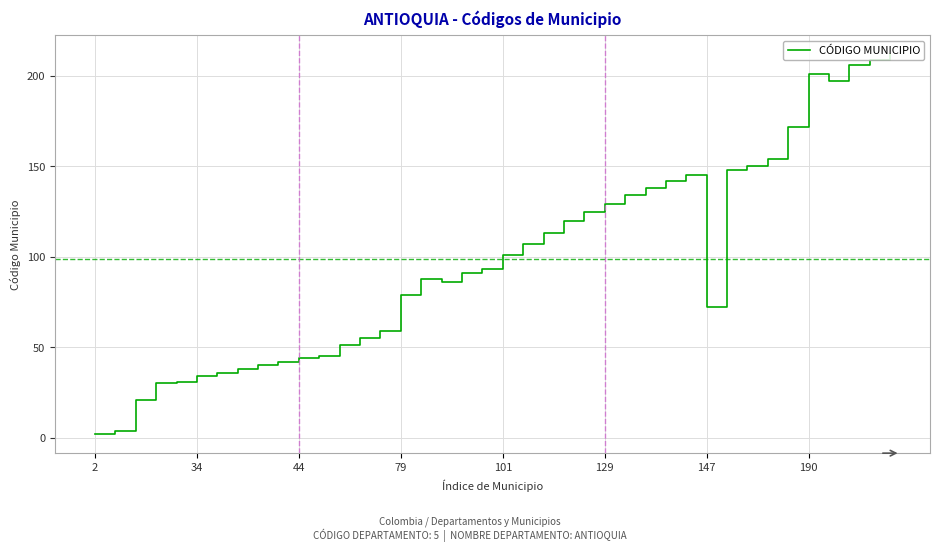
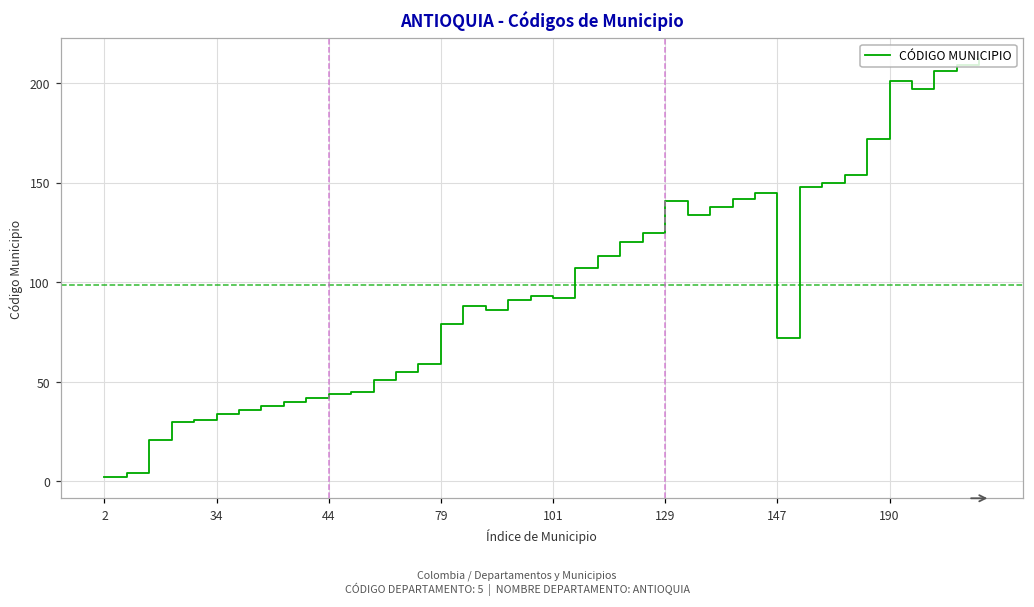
  {
    "2": 2,
    "34": 34,
    "44": 44,
    "79": 79,
-   "101": 101,
-   "129": 129,
+   "101": 92,
+   "129": 141,
    "147": 72,
    "190": 201
  }
